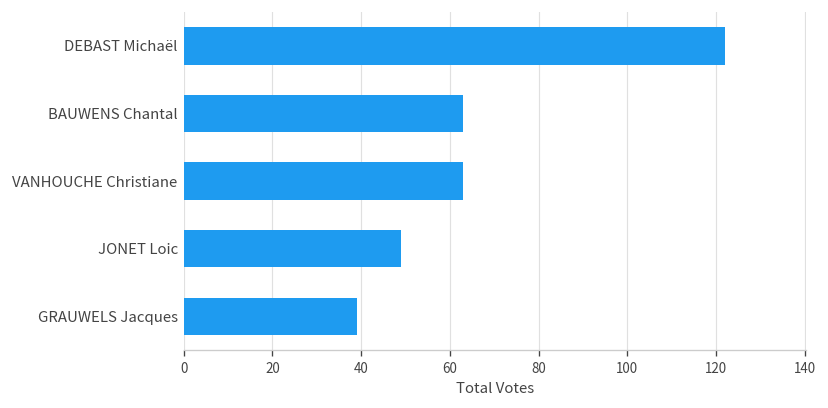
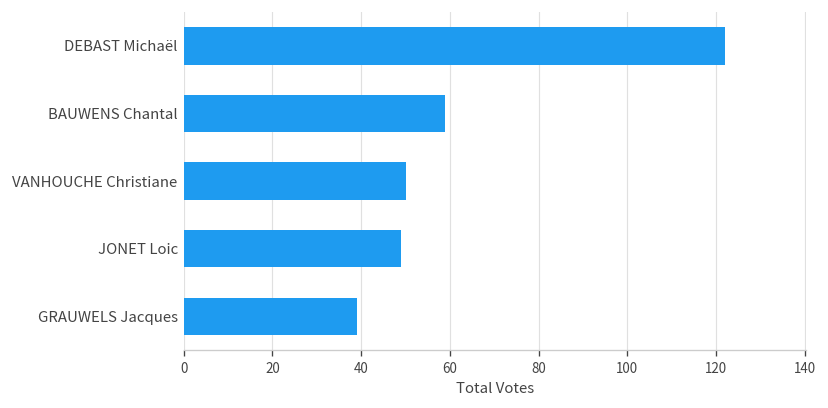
  {
    "DEBAST Michaël": 122,
-   "BAUWENS Chantal": 63,
-   "VANHOUCHE Christiane": 63,
+   "BAUWENS Chantal": 59,
+   "VANHOUCHE Christiane": 50,
    "JONET Loic": 49,
    "GRAUWELS Jacques": 39
  }
